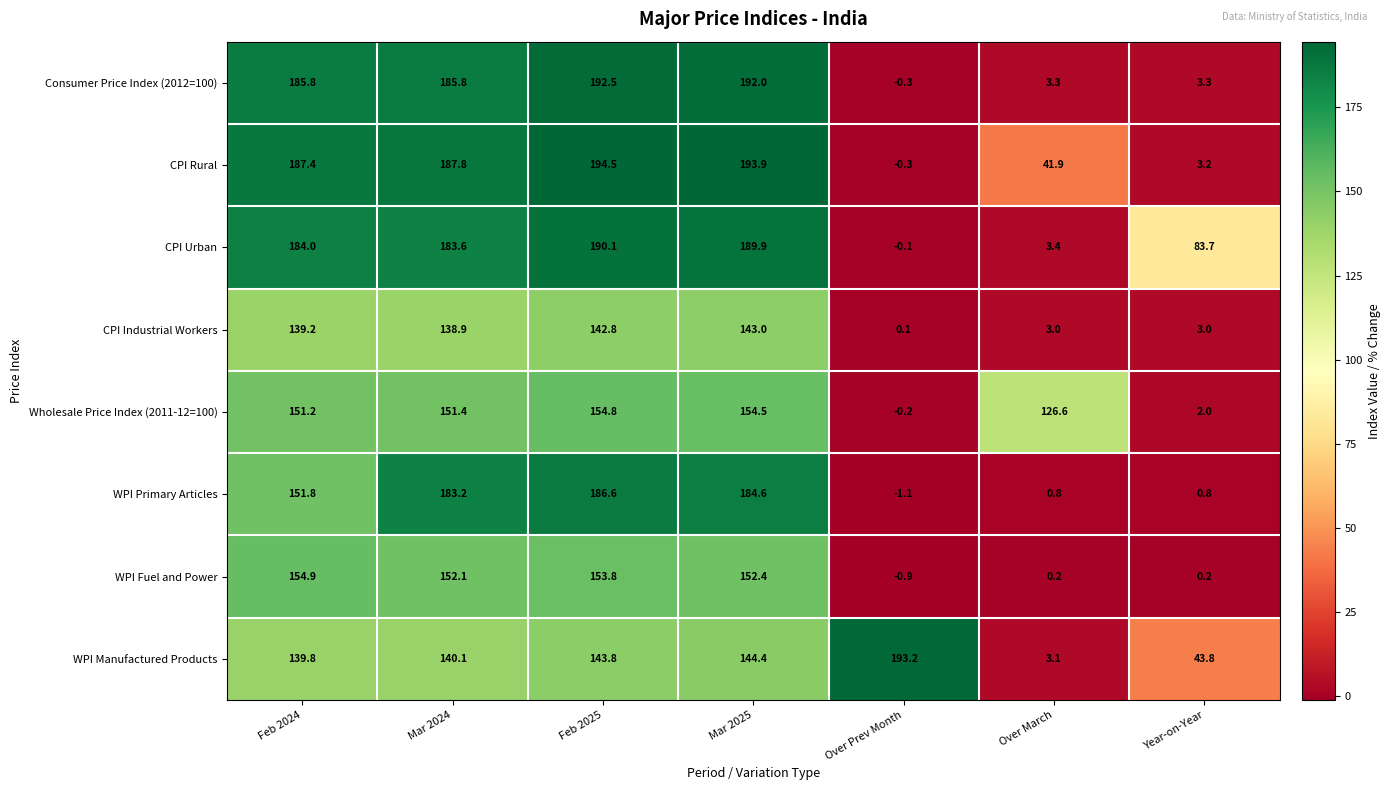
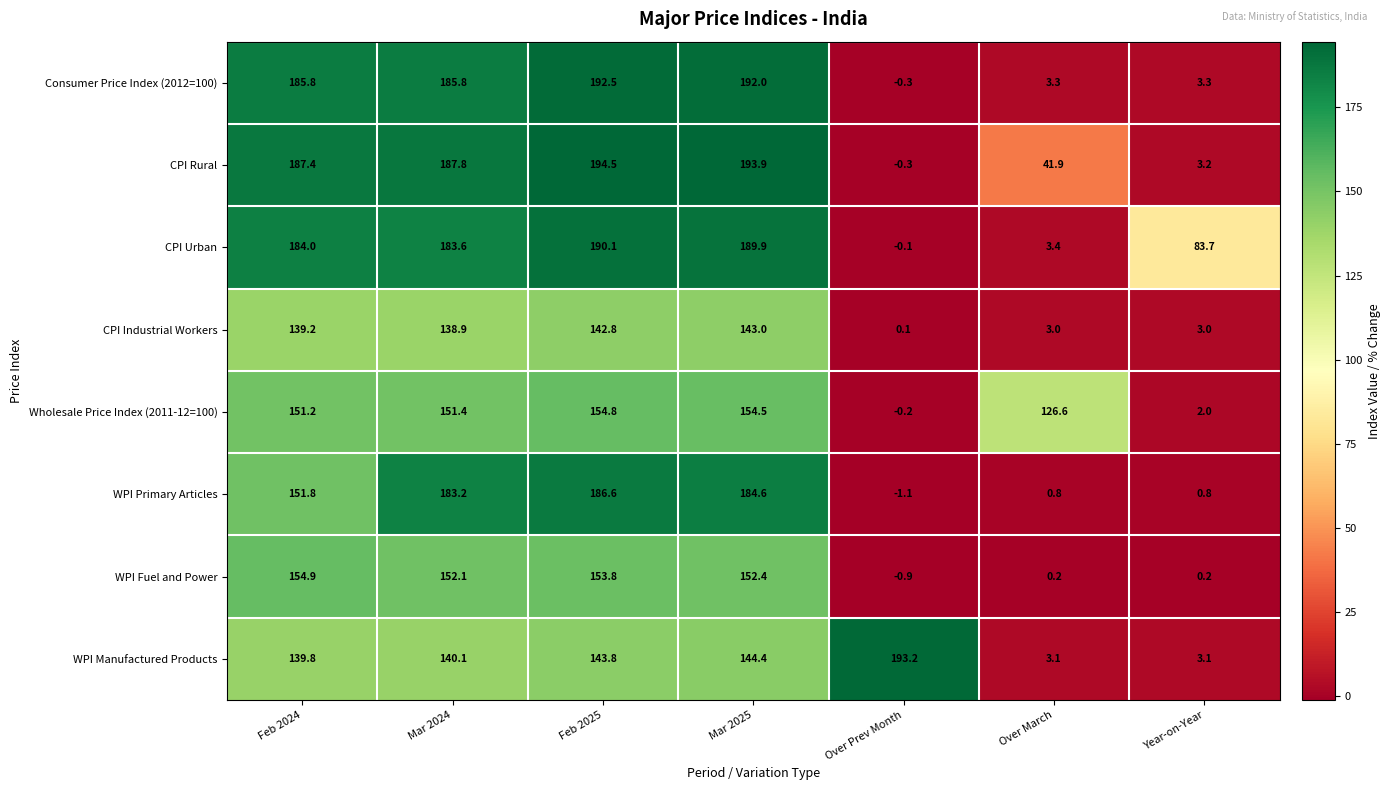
  {
    "Consumer Price Index (2012=100)": {
      "Feb 2024": 185.8,
      "Mar 2024": 185.8,
      "Feb 2025": 192.5,
      "Mar 2025": 192.0,
      "Over Prev Month": -0.3,
      "Over March": 3.3,
      "Year-on-Year": 3.3
    },
    "CPI Rural": {
      "Feb 2024": 187.4,
      "Mar 2024": 187.8,
      "Feb 2025": 194.5,
      "Mar 2025": 193.9,
      "Over Prev Month": -0.3,
      "Over March": 41.9,
      "Year-on-Year": 3.2
    },
    "CPI Urban": {
      "Feb 2024": 184.0,
      "Mar 2024": 183.6,
      "Feb 2025": 190.1,
      "Mar 2025": 189.9,
      "Over Prev Month": -0.1,
      "Over March": 3.4,
      "Year-on-Year": 83.7
    },
    "CPI Industrial Workers": {
      "Feb 2024": 139.2,
      "Mar 2024": 138.9,
      "Feb 2025": 142.8,
      "Mar 2025": 143.0,
      "Over Prev Month": 0.1,
      "Over March": 3.0,
      "Year-on-Year": 3.0
    },
    "Wholesale Price Index (2011-12=100)": {
      "Feb 2024": 151.2,
      "Mar 2024": 151.4,
      "Feb 2025": 154.8,
      "Mar 2025": 154.5,
      "Over Prev Month": -0.2,
      "Over March": 126.6,
      "Year-on-Year": 2.0
    },
    "WPI Primary Articles": {
      "Feb 2024": 151.8,
      "Mar 2024": 183.2,
      "Feb 2025": 186.6,
      "Mar 2025": 184.6,
      "Over Prev Month": -1.1,
      "Over March": 0.8,
      "Year-on-Year": 0.8
    },
    "WPI Fuel and Power": {
      "Feb 2024": 154.9,
      "Mar 2024": 152.1,
      "Feb 2025": 153.8,
      "Mar 2025": 152.4,
      "Over Prev Month": -0.9,
      "Over March": 0.2,
      "Year-on-Year": 0.2
    },
    "WPI Manufactured Products": {
      "Feb 2024": 139.8,
      "Mar 2024": 140.1,
      "Feb 2025": 143.8,
      "Mar 2025": 144.4,
      "Over Prev Month": 193.2,
      "Over March": 3.1,
-     "Year-on-Year": 43.8
+     "Year-on-Year": 3.1
    }
  }
